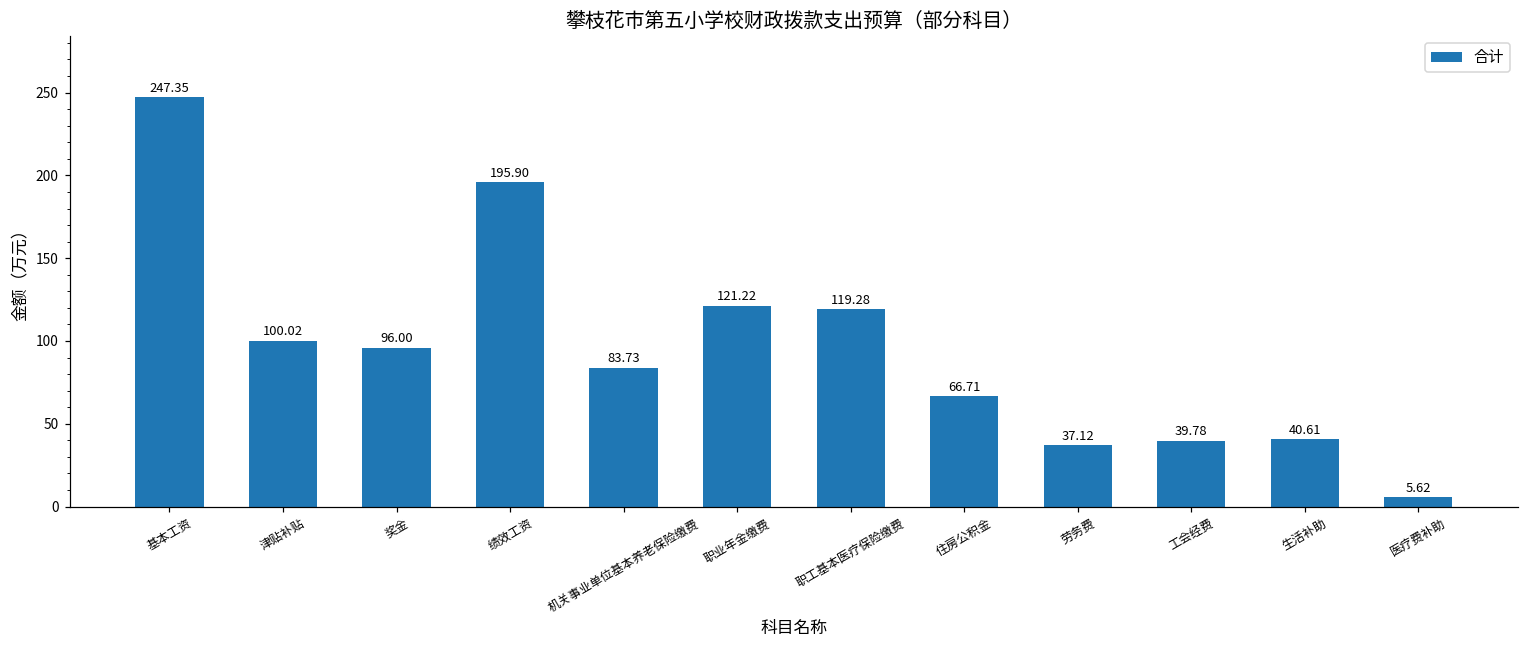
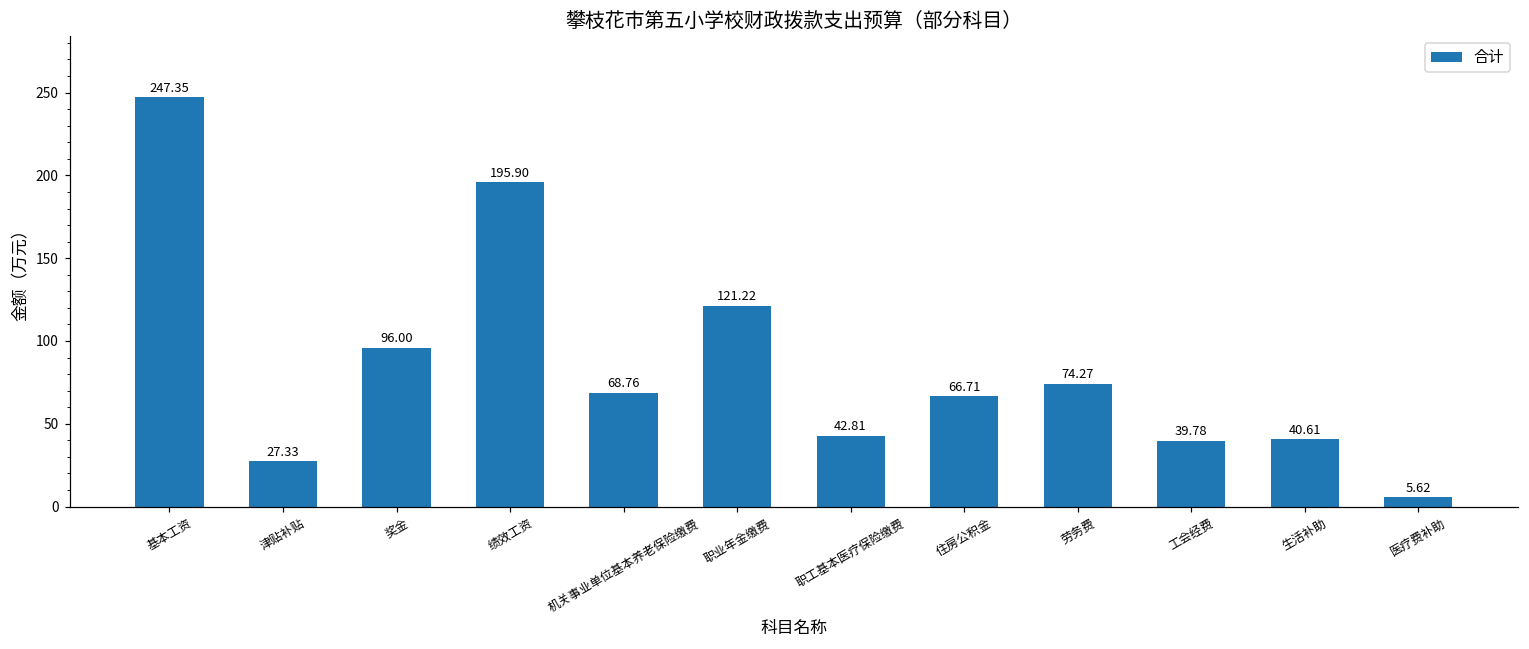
  {
    "基本工资": 247.35,
-   "津贴补贴": 100.02,
+   "津贴补贴": 27.33,
    "奖金": 96.00,
    "绩效工资": 195.90,
-   "机关事业单位基本养老保险缴费": 83.73,
+   "机关事业单位基本养老保险缴费": 68.76,
    "职业年金缴费": 121.22,
-   "职工基本医疗保险缴费": 119.28,
+   "职工基本医疗保险缴费": 42.81,
    "住房公积金": 66.71,
-   "劳务费": 37.12,
+   "劳务费": 74.27,
    "工会经费": 39.78,
    "生活补助": 40.61,
    "医疗费补助": 5.62
  }
